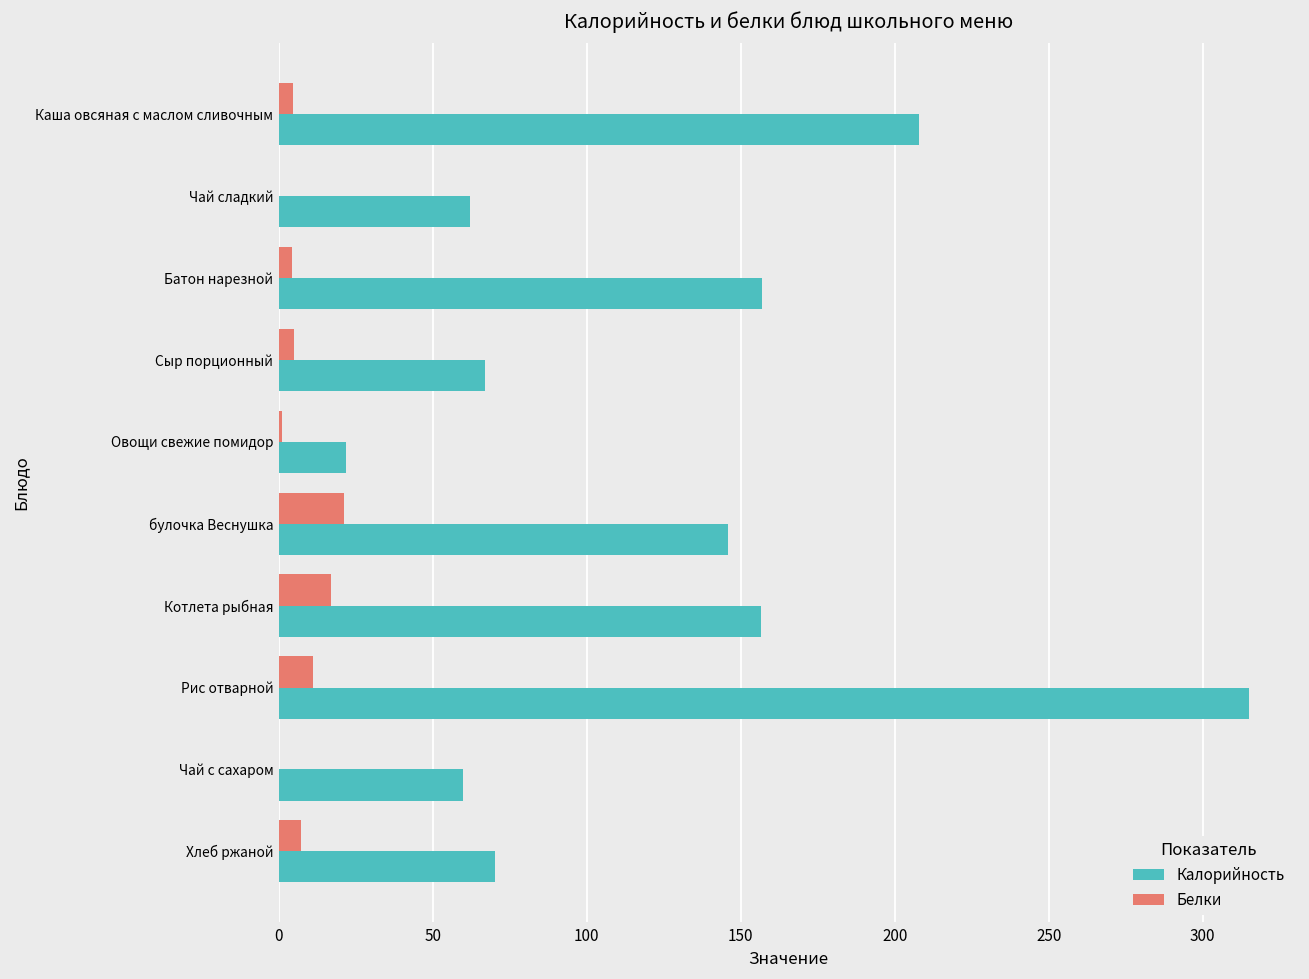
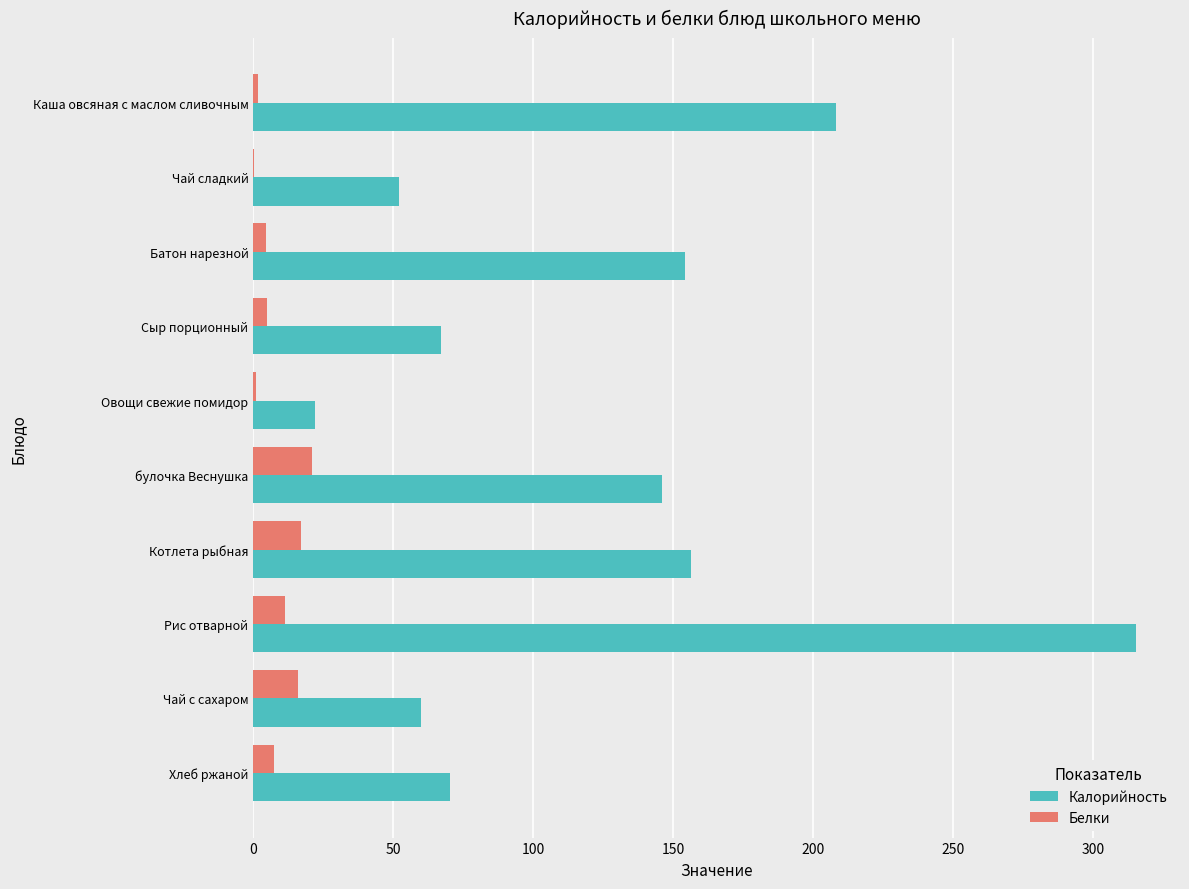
  {
    "Калорийность": {
      "Каша овсяная с маслом сливочным": 208,
-     "Чай сладкий": 62,
-     "Батон нарезной": 157,
+     "Чай сладкий": 52,
+     "Батон нарезной": 154,
      "Сыр порционный": 67,
      "Овощи свежие помидор": 22,
      "булочка Веснушка": 146,
      "Котлета рыбная": 156,
      "Рис отварной": 315,
      "Чай с сахаром": 60,
      "Хлеб ржаной": 70
    },
    "Белки": {
-     "Каша овсяная с маслом сливочным": 5,
+     "Каша овсяная с маслом сливочным": 2,
      "Батон нарезной": 5,
      "Сыр порционный": 5,
      "Овощи свежие помидор": 1,
      "булочка Веснушка": 21,
      "Котлета рыбная": 17,
      "Рис отварной": 11,
-     "Чай с сахаром": 0,
+     "Чай с сахаром": 16,
      "Хлеб ржаной": 7
    }
  }
